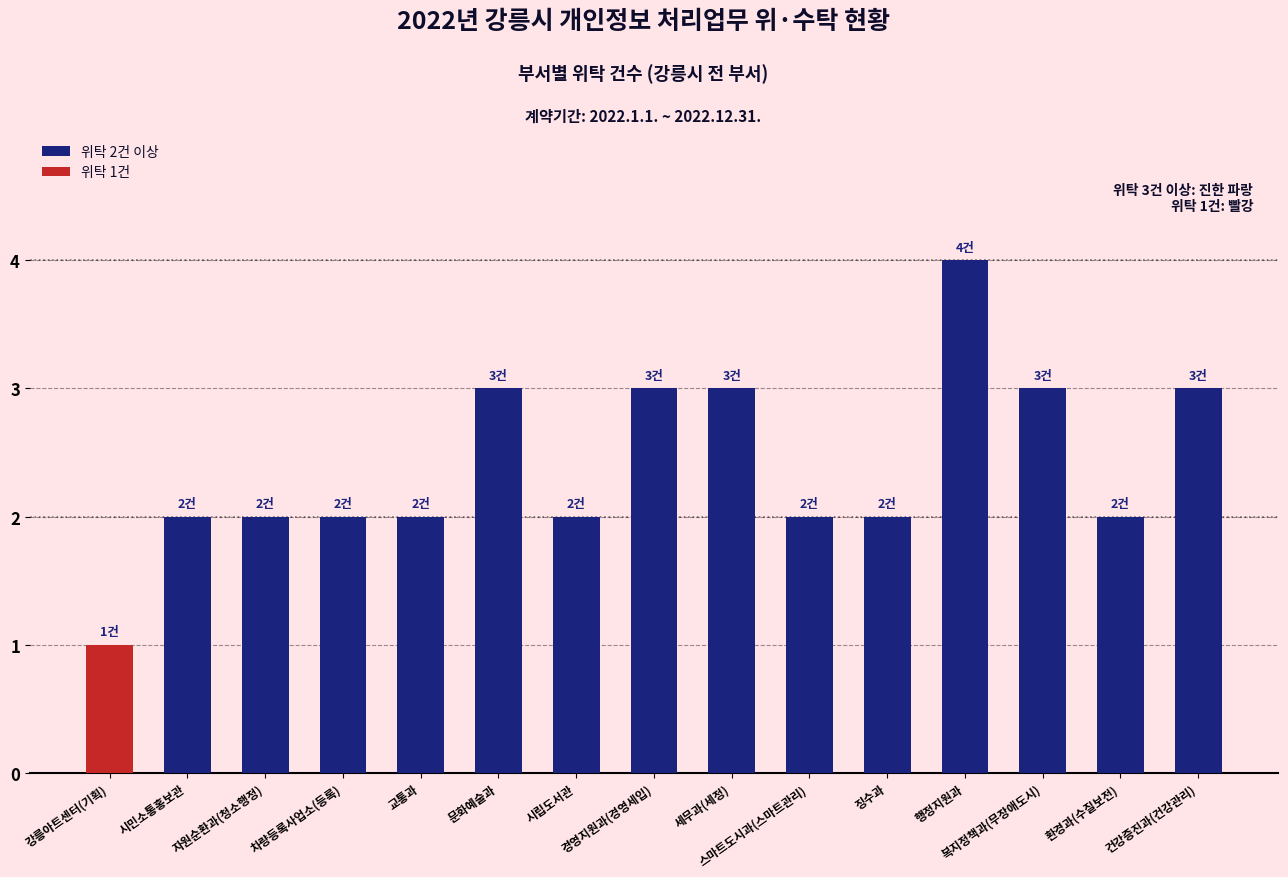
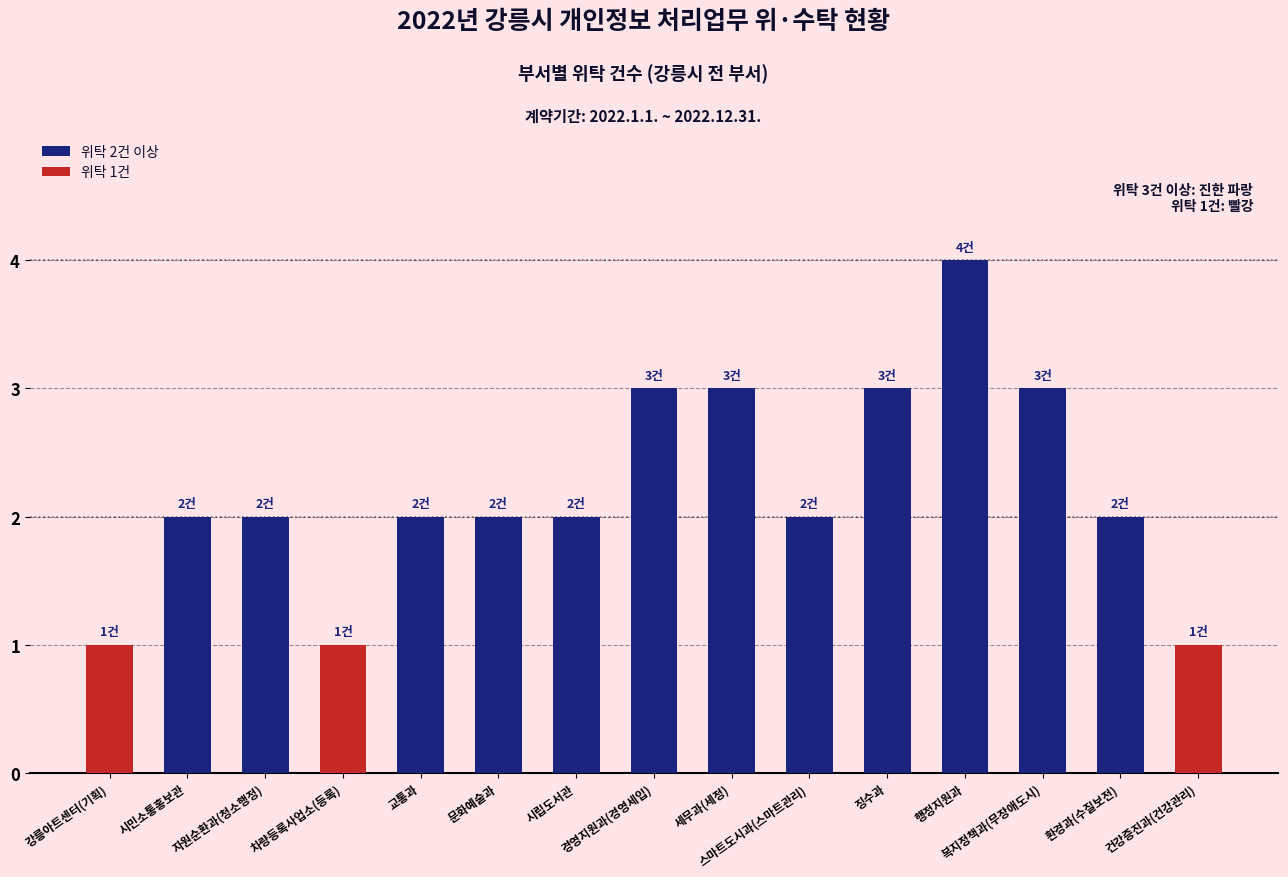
  {
    "강릉아트센터(기획)": "1건",
    "시민소통홍보관": "2건",
    "자원순환과(청소행정)": "2건",
-   "차량등록사업소(등록)": "2건",
+   "차량등록사업소(등록)": "1건",
    "교통과": "2건",
-   "문화예술과": "3건",
+   "문화예술과": "2건",
    "시립도서관": "2건",
    "경영지원과(경영세입)": "3건",
    "세무과(세정)": "3건",
    "스마트도시과(스마트관리)": "2건",
-   "징수과": "2건",
+   "징수과": "3건",
    "행정지원과": "4건",
    "복지정책과(무장애도시)": "3건",
    "환경과(수질보전)": "2건",
-   "건강증진과(건강관리)": "3건"
+   "건강증진과(건강관리)": "1건"
  }
